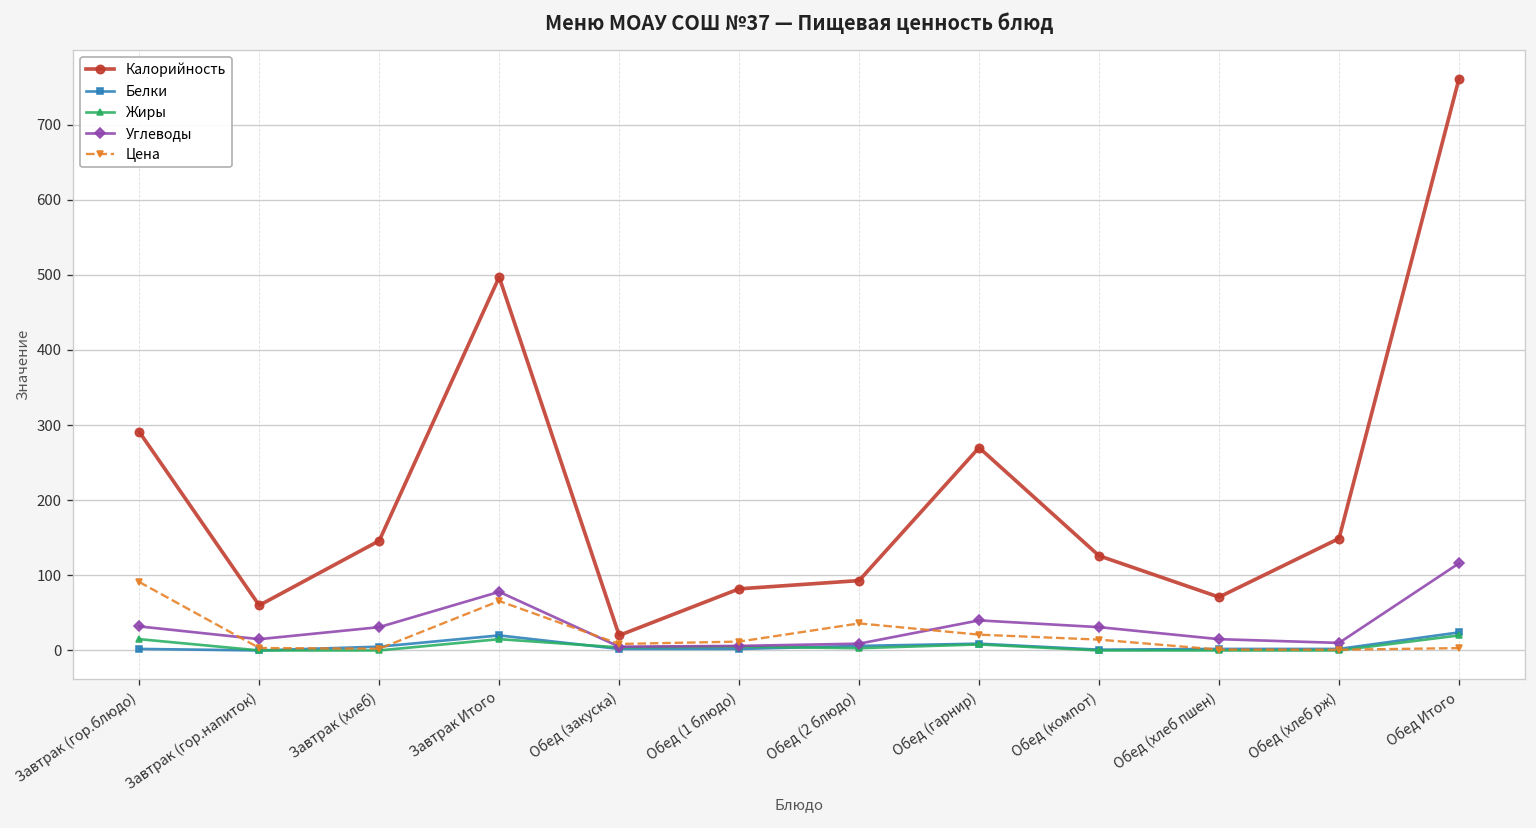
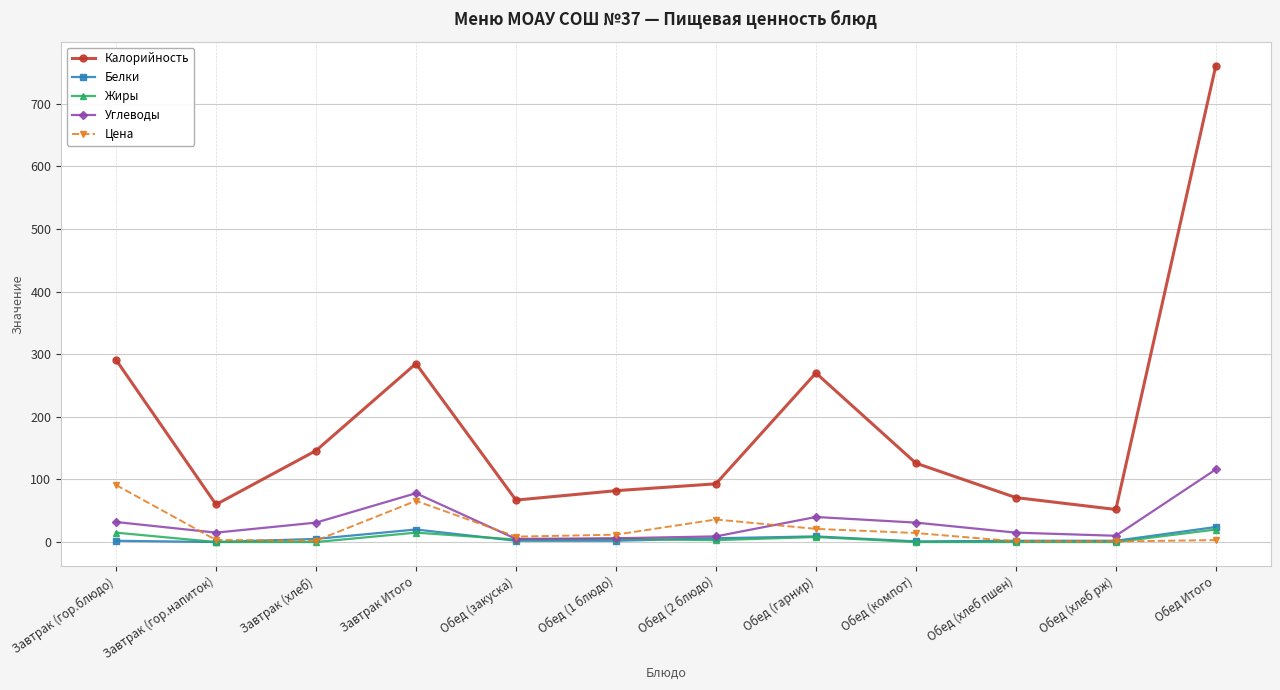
  {
    "Калорийность": {
      "Завтрак (гор.блюдо)": 290,
      "Завтрак (гор.напиток)": 60,
      "Завтрак (хлеб)": 150,
-     "Завтрак Итого": 500,
-     "Обед (закуска)": 20,
+     "Завтрак Итого": 290,
+     "Обед (закуска)": 70,
      "Обед (1 блюдо)": 80,
      "Обед (2 блюдо)": 90,
      "Обед (гарнир)": 270,
      "Обед (компот)": 130,
      "Обед (хлеб пшен)": 70,
-     "Обед (хлеб рж)": 150,
+     "Обед (хлеб рж)": 50,
      "Обед Итого": 760
    },
    "Белки": {
      "Завтрак (гор.блюдо)": 0,
      "Завтрак Итого": 20
    },
    "Жиры": {
      "Завтрак (гор.блюдо)": 20,
      "Завтрак Итого": 20
    },
    "Углеводы": {
      "Завтрак (гор.блюдо)": 30,
      "Завтрак (гор.напиток)": 20,
      "Завтрак (хлеб)": 30,
      "Завтрак Итого": 80,
      "Обед (гарнир)": 40,
      "Обед (компот)": 30,
      "Обед (хлеб пшен)": 20,
      "Обед (хлеб рж)": 10,
      "Обед Итого": 120
    },
    "Цена": {
      "Завтрак (гор.блюдо)": 90,
      "Завтрак Итого": 70,
      "Обед (1 блюдо)": 10,
      "Обед (2 блюдо)": 40,
      "Обед (гарнир)": 20,
      "Обед (компот)": 10,
      "Обед Итого": 0
    }
  }
